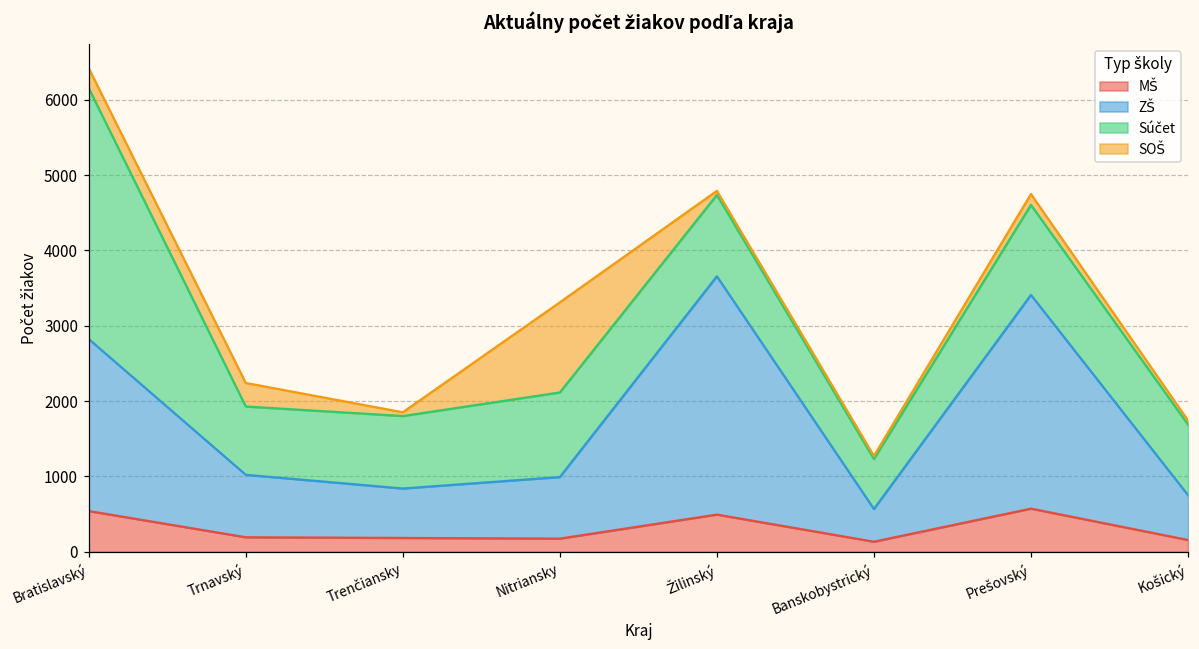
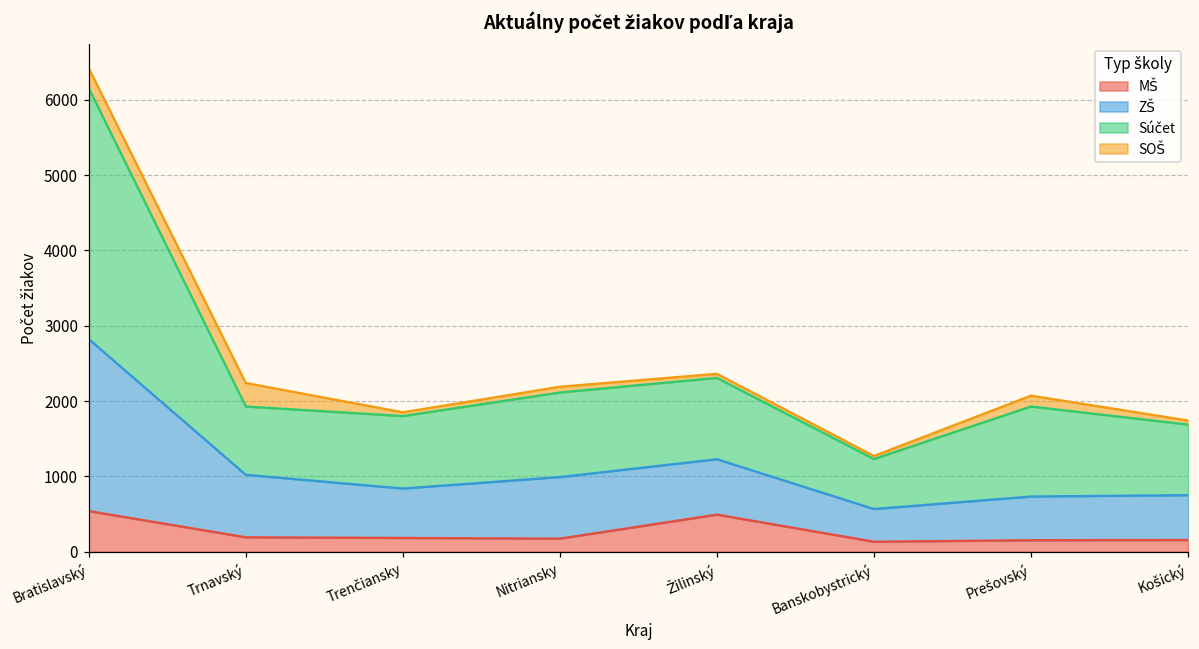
  {
    "MŠ": {
      "Bratislavský": 500,
      "Trnavský": 200,
      "Trenčiansky": 200,
      "Nitriansky": 200,
      "Žilinský": 500,
      "Banskobystrický": 100,
-     "Prešovský": 600,
+     "Prešovský": 200,
      "Košický": 200
    },
    "ZŠ": {
      "Bratislavský": 2300,
      "Trnavský": 800,
      "Trenčiansky": 700,
      "Nitriansky": 800,
-     "Žilinský": 3200,
+     "Žilinský": 700,
      "Banskobystrický": 400,
-     "Prešovský": 2800,
+     "Prešovský": 600,
      "Košický": 600
    },
    "Súčet": {
      "Bratislavský": 3300,
      "Trnavský": 900,
      "Trenčiansky": 1000,
      "Nitriansky": 1100,
      "Žilinský": 1100,
      "Banskobystrický": 700,
      "Prešovský": 1200,
      "Košický": 900
    },
    "SOŠ": {
      "Bratislavský": 300,
      "Trnavský": 300,
      "Trenčiansky": 100,
-     "Nitriansky": 1200,
+     "Nitriansky": 100,
      "Žilinský": 100,
      "Banskobystrický": 0,
      "Prešovský": 100,
      "Košický": 100
    }
  }
